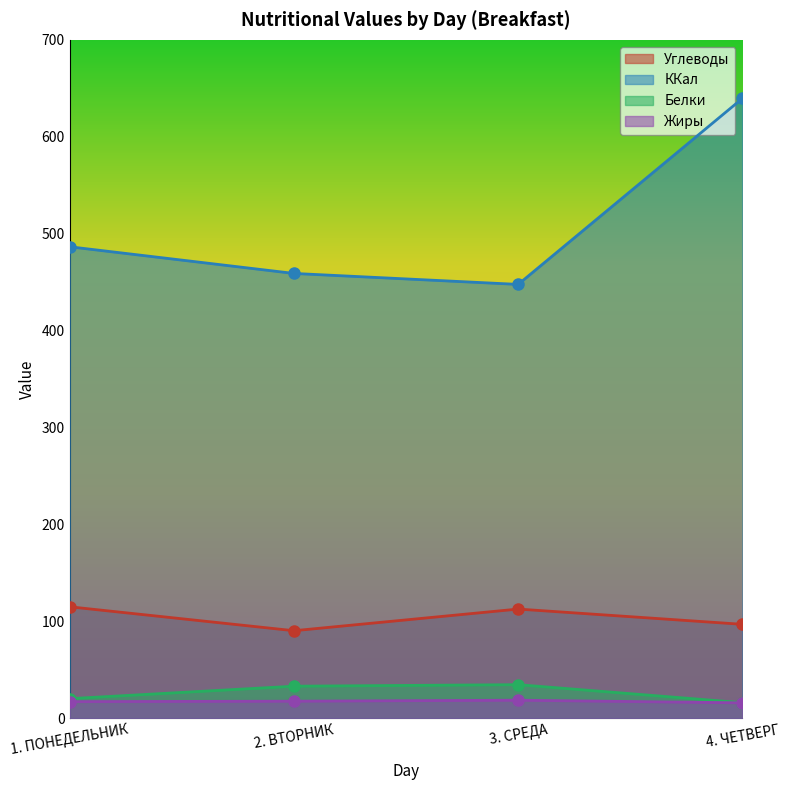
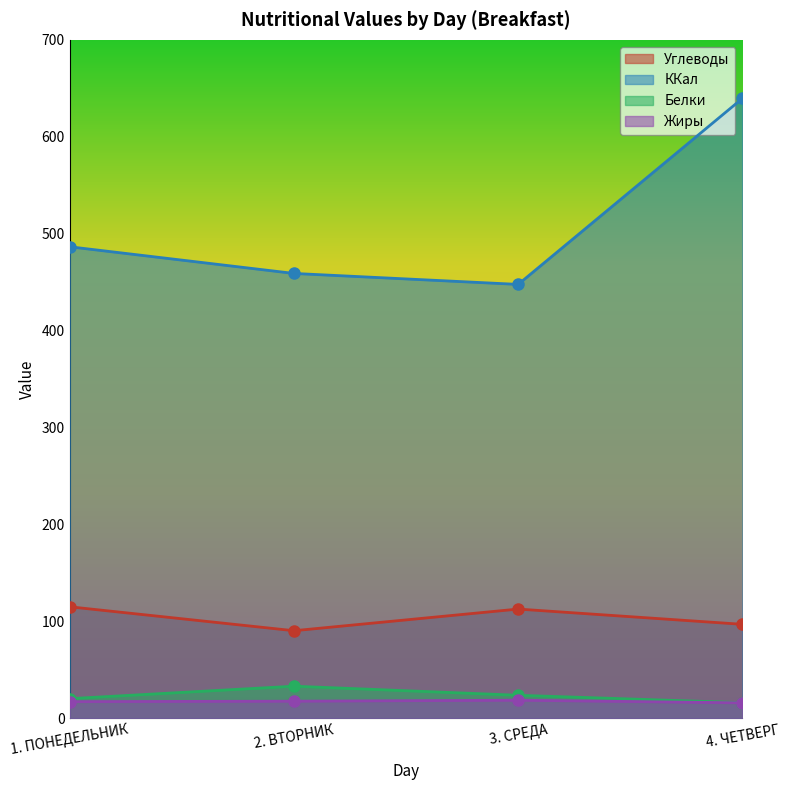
  {
    "Углеводы": {
      "1. ПОНЕДЕЛЬНИК": 110,
      "2. ВТОРНИК": 90,
      "3. СРЕДА": 110,
      "4. ЧЕТВЕРГ": 100
    },
    "ККал": {
      "1. ПОНЕДЕЛЬНИК": 490,
      "2. ВТОРНИК": 460,
      "3. СРЕДА": 450,
      "4. ЧЕТВЕРГ": 640
    },
    "Белки": {
      "1. ПОНЕДЕЛЬНИК": 20,
      "2. ВТОРНИК": 30,
-     "3. СРЕДА": 30
+     "3. СРЕДА": 20
    },
    "Жиры": {
      "1. ПОНЕДЕЛЬНИК": 20,
      "2. ВТОРНИК": 20,
      "3. СРЕДА": 20
    }
  }
